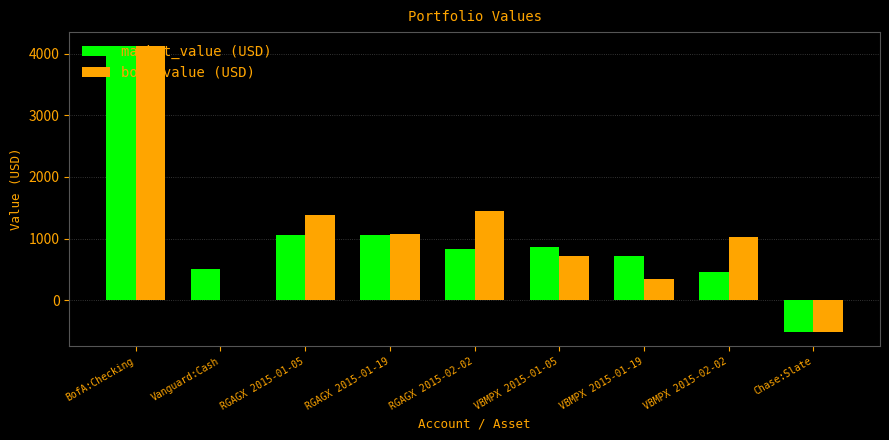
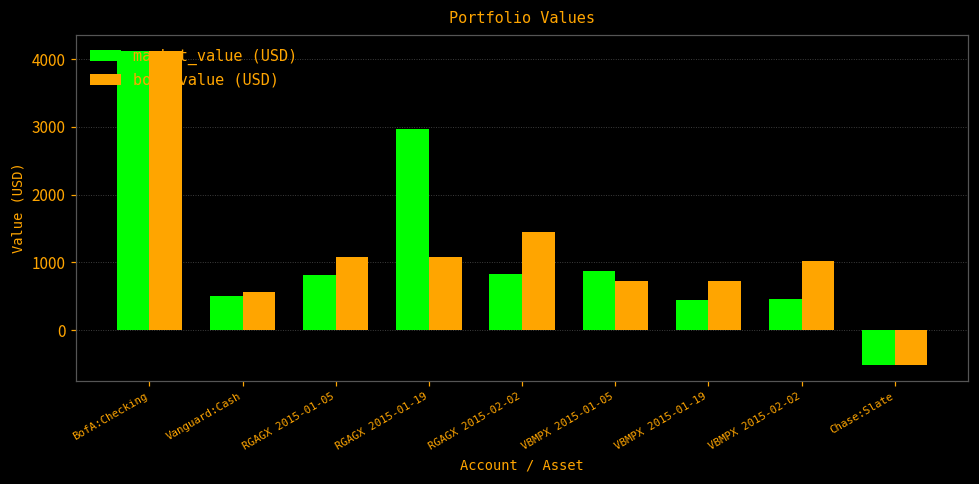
  {
    "market_value (USD)": {
      "BofA:Checking": 4100,
      "Vanguard:Cash": 500,
-     "RGAGX 2015-01-05": 1000,
-     "RGAGX 2015-01-19": 1100,
+     "RGAGX 2015-01-05": 800,
+     "RGAGX 2015-01-19": 3000,
      "RGAGX 2015-02-02": 800,
      "VBMPX 2015-01-05": 900,
-     "VBMPX 2015-01-19": 700,
+     "VBMPX 2015-01-19": 400,
      "VBMPX 2015-02-02": 500,
      "Chase:Slate": -500
    },
    "book_value (USD)": {
      "BofA:Checking": 4100,
-     "Vanguard:Cash": 0,
-     "RGAGX 2015-01-05": 1400,
+     "Vanguard:Cash": 600,
+     "RGAGX 2015-01-05": 1100,
      "RGAGX 2015-01-19": 1100,
      "RGAGX 2015-02-02": 1400,
      "VBMPX 2015-01-05": 700,
-     "VBMPX 2015-01-19": 300,
+     "VBMPX 2015-01-19": 700,
      "VBMPX 2015-02-02": 1000,
      "Chase:Slate": -500
    }
  }
